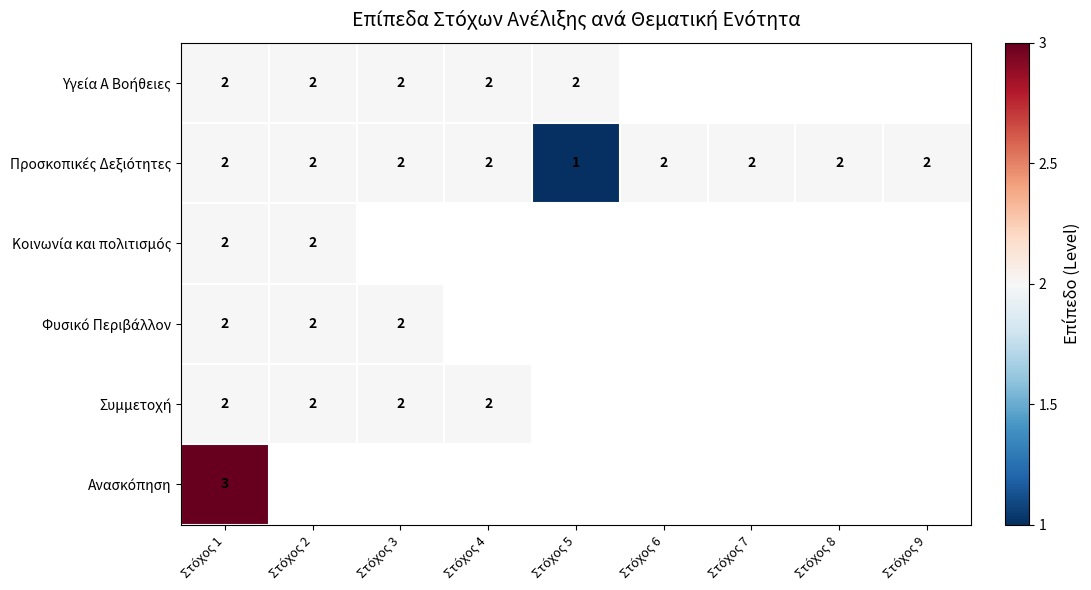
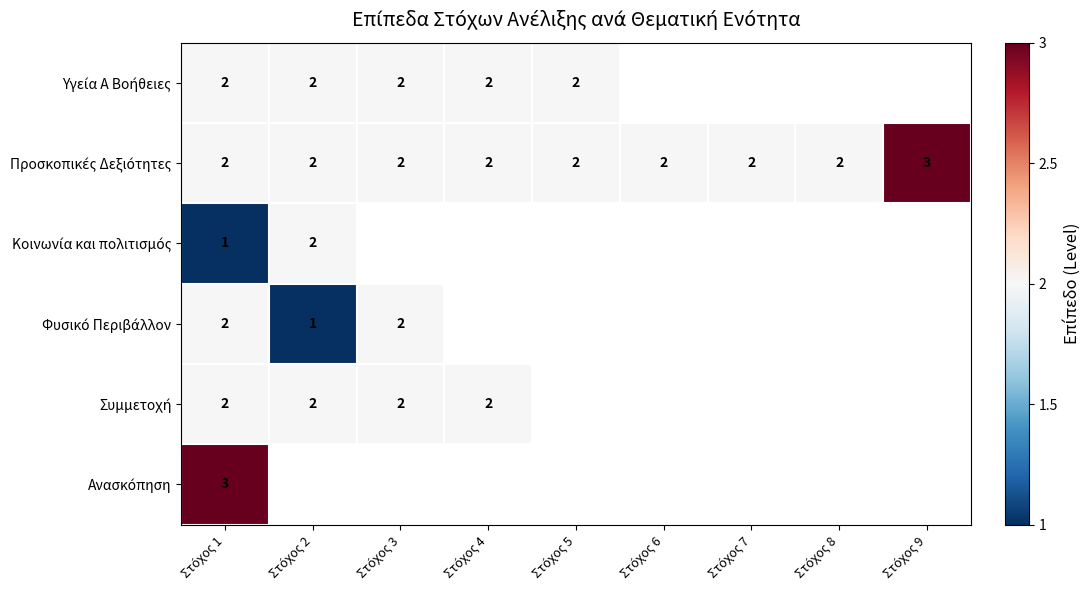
  {
    "Υγεία Α Βοήθειες": {
      "Στόχος 1": 2,
      "Στόχος 2": 2,
      "Στόχος 3": 2,
      "Στόχος 4": 2,
      "Στόχος 5": 2
    },
    "Προσκοπικές Δεξιότητες": {
      "Στόχος 1": 2,
      "Στόχος 2": 2,
      "Στόχος 3": 2,
      "Στόχος 4": 2,
-     "Στόχος 5": 1,
+     "Στόχος 5": 2,
      "Στόχος 6": 2,
      "Στόχος 7": 2,
      "Στόχος 8": 2,
-     "Στόχος 9": 2
+     "Στόχος 9": 3
    },
    "Κοινωνία και πολιτισμός": {
-     "Στόχος 1": 2,
+     "Στόχος 1": 1,
      "Στόχος 2": 2
    },
    "Φυσικό Περιβάλλον": {
      "Στόχος 1": 2,
-     "Στόχος 2": 2,
+     "Στόχος 2": 1,
      "Στόχος 3": 2
    },
    "Συμμετοχή": {
      "Στόχος 1": 2,
      "Στόχος 2": 2,
      "Στόχος 3": 2,
      "Στόχος 4": 2
    },
    "Ανασκόπηση": {
      "Στόχος 1": 3
    }
  }
